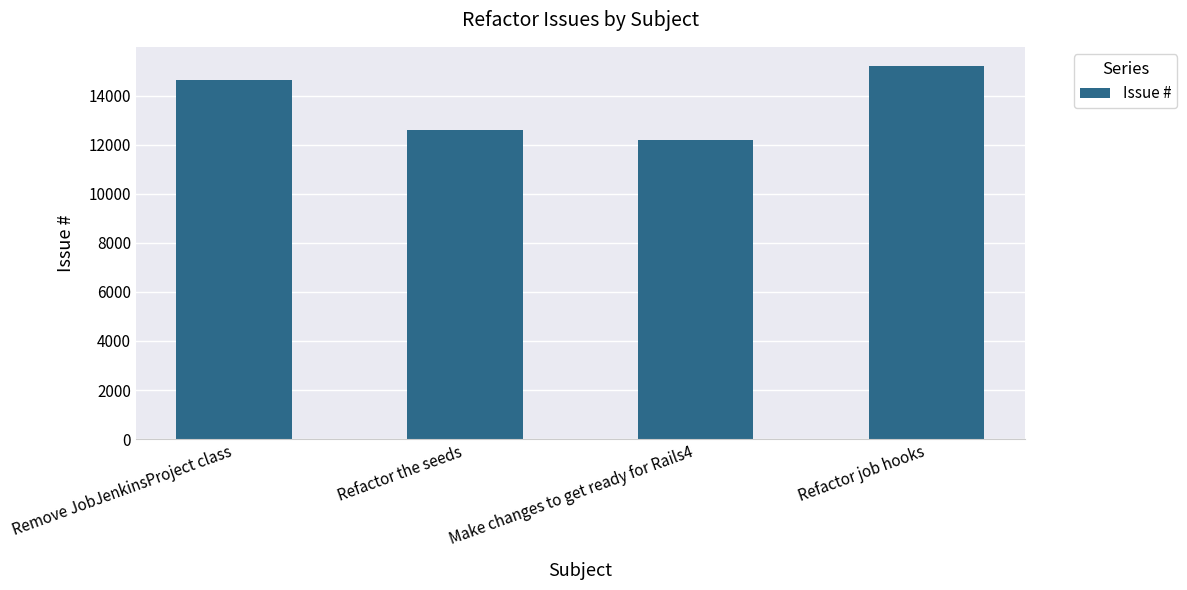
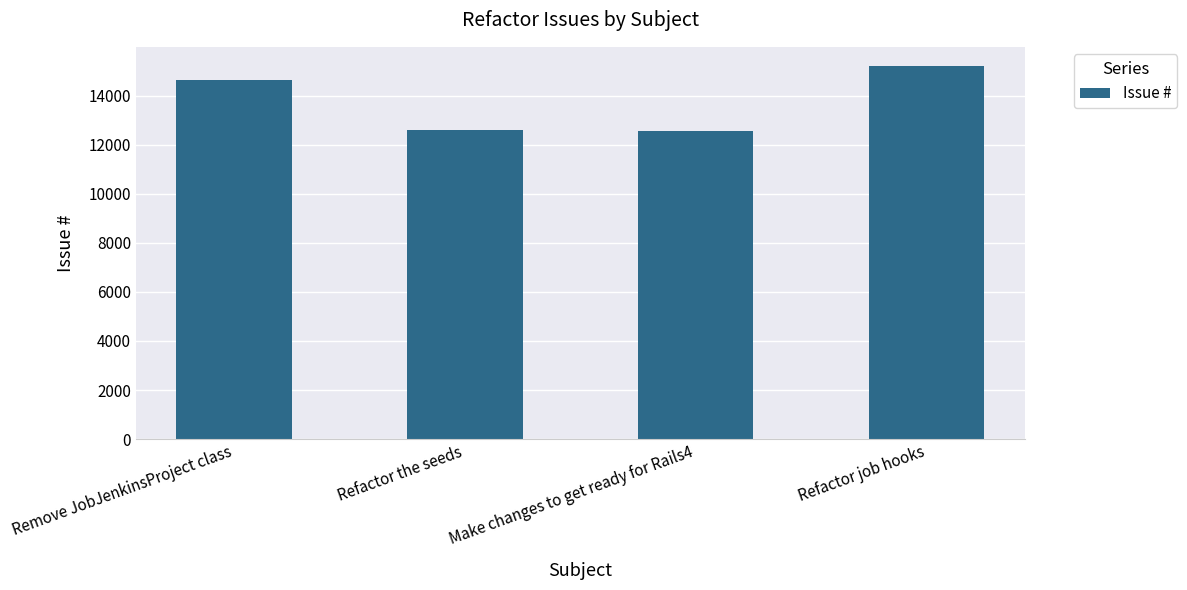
  {
    "Remove JobJenkinsProject class": 14600,
    "Refactor the seeds": 12600,
-   "Make changes to get ready for Rails4": 12200,
+   "Make changes to get ready for Rails4": 12600,
    "Refactor job hooks": 15200
  }
